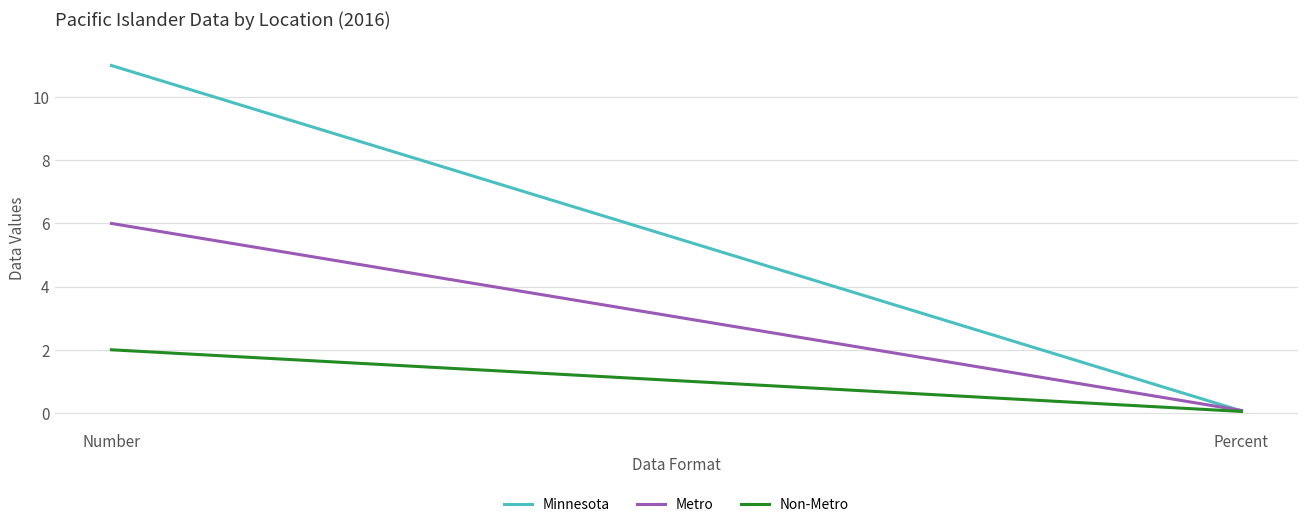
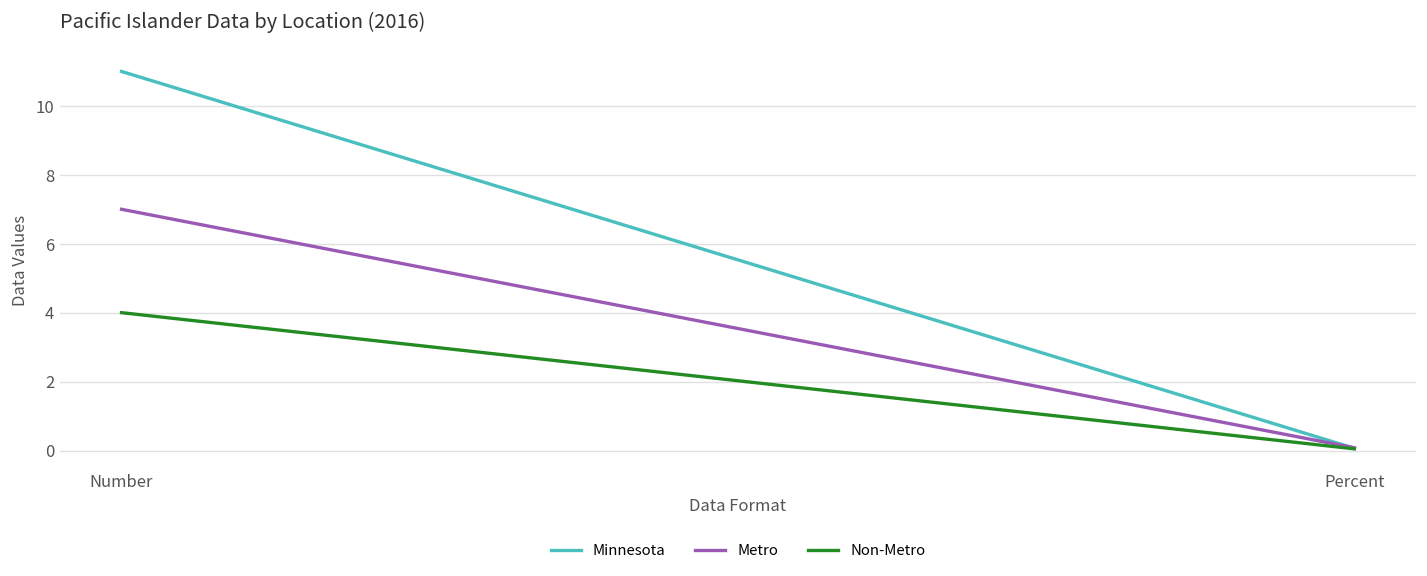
  {
    "Minnesota": {
      "Number": 11
    },
    "Metro": {
-     "Number": 6
+     "Number": 7
    },
    "Non-Metro": {
-     "Number": 2
+     "Number": 4
    }
  }
